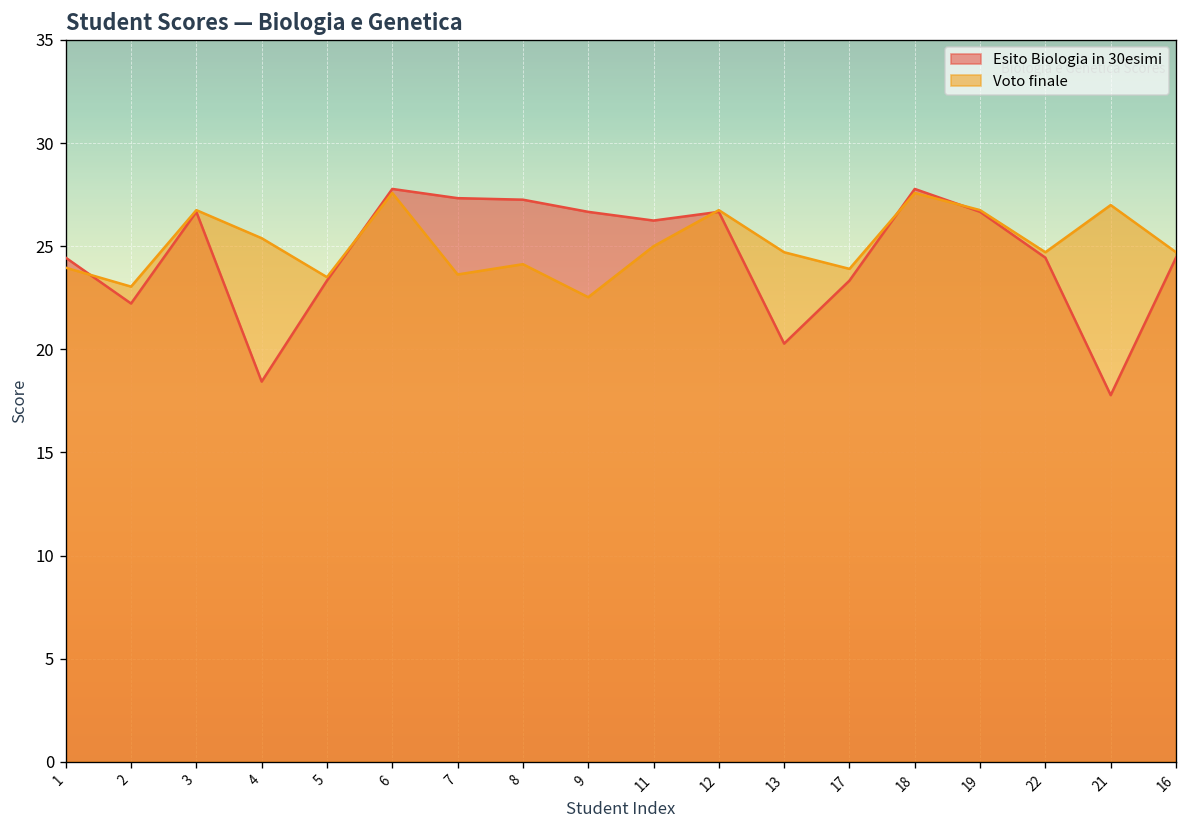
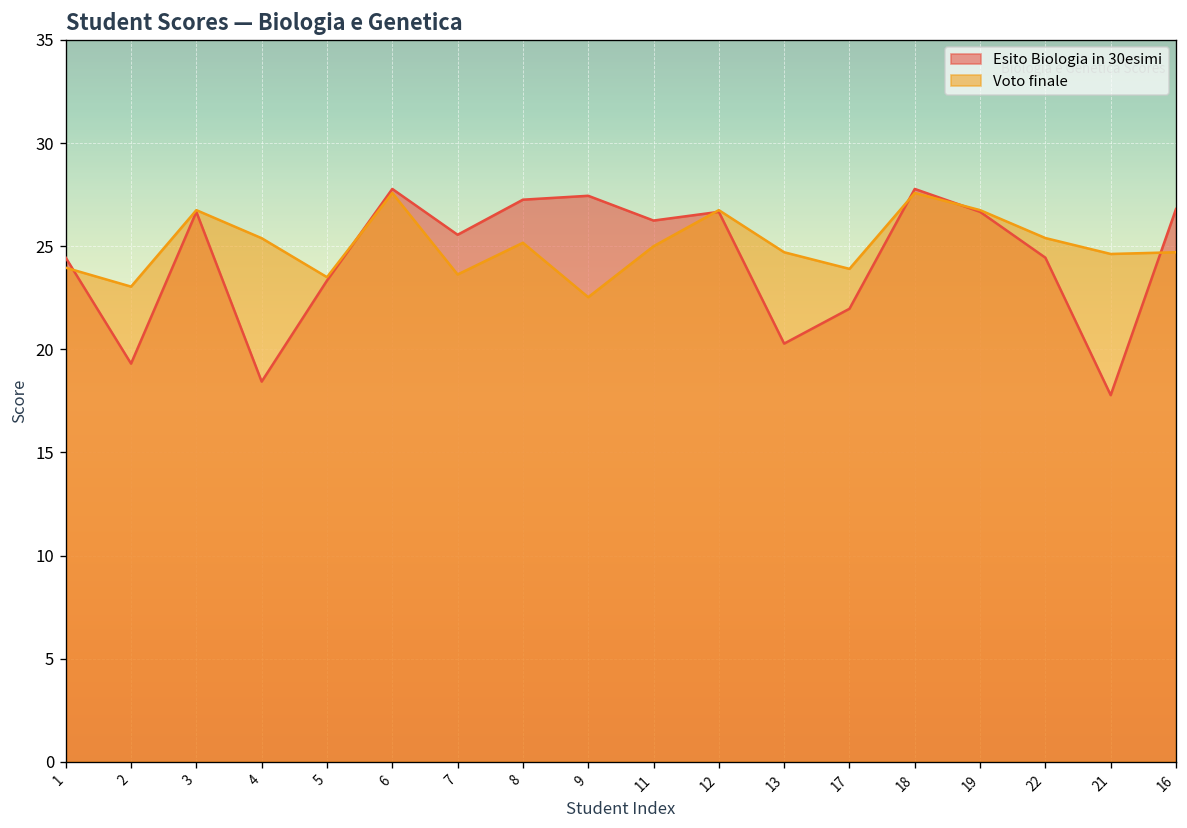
  {
    "Esito Biologia in 30esimi": {
      "1": 24.4,
-     "2": 22.2,
+     "2": 19.3,
      "4": 18.4,
      "5": 23.3,
      "6": 27.8,
-     "7": 27.3,
+     "7": 25.6,
      "8": 27.3,
-     "9": 26.7,
+     "9": 27.4,
      "11": 26.2,
      "13": 20.3,
-     "17": 23.3,
+     "17": 22.0,
      "18": 27.8,
      "22": 24.4,
      "21": 17.8,
-     "16": 24.4
+     "16": 26.8
    },
    "Voto finale": {
      "1": 24.0,
      "2": 23.0,
      "4": 25.4,
      "5": 23.5,
      "6": 27.6,
      "7": 23.6,
-     "8": 24.1,
+     "8": 25.2,
      "9": 22.5,
      "11": 25.0,
      "13": 24.7,
      "17": 23.9,
      "18": 27.6,
-     "22": 24.7,
-     "21": 27.0,
+     "22": 25.4,
+     "21": 24.6,
      "16": 24.7
    }
  }
